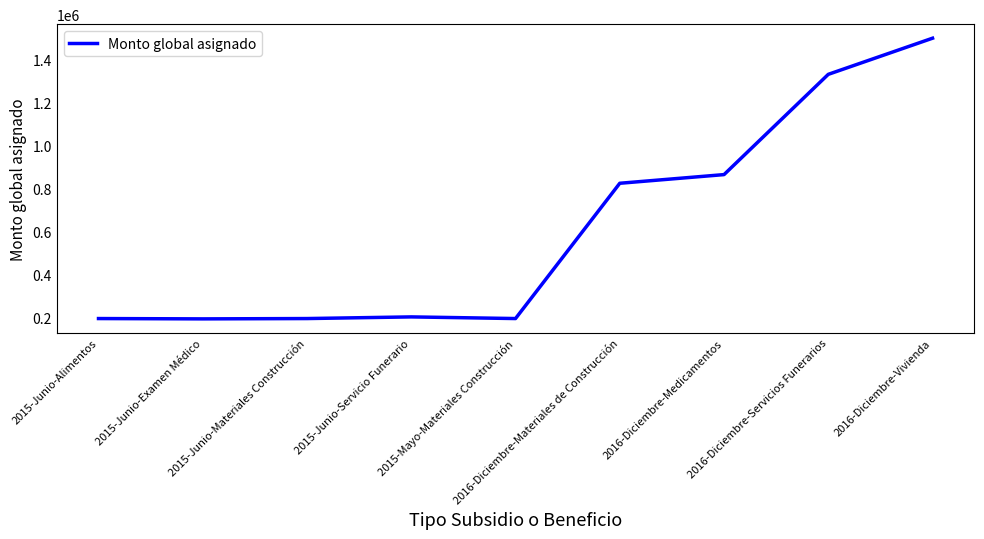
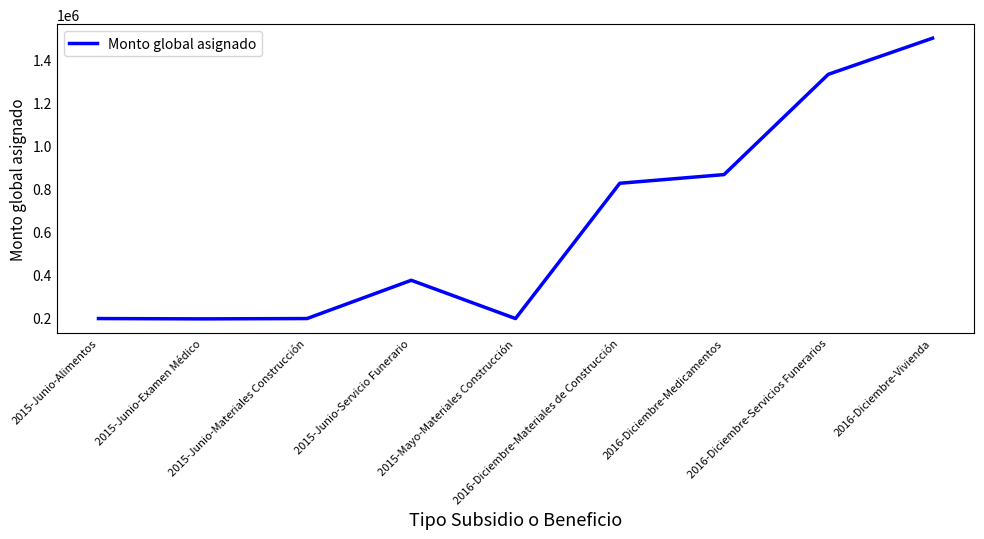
  {
    "2015-Junio-Alimentos": 200000,
    "2015-Junio-Examen Médico": 190000,
    "2015-Junio-Materiales Construcción": 200000,
-   "2015-Junio-Servicio Funerario": 200000,
+   "2015-Junio-Servicio Funerario": 370000,
    "2015-Mayo-Materiales Construcción": 200000,
    "2016-Diciembre-Materiales de Construcción": 830000,
    "2016-Diciembre-Medicamentos": 870000,
    "2016-Diciembre-Servicios Funerarios": 1330000,
    "2016-Diciembre-Vivienda": 1500000
  }
